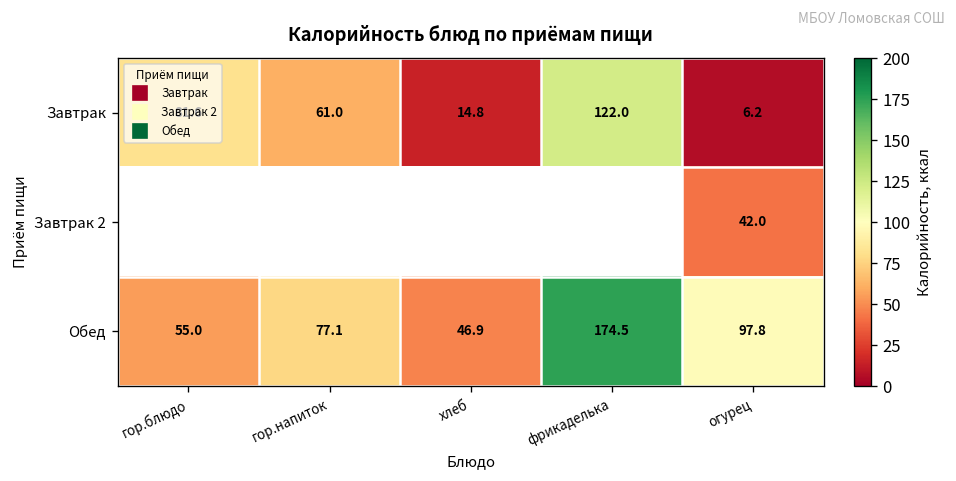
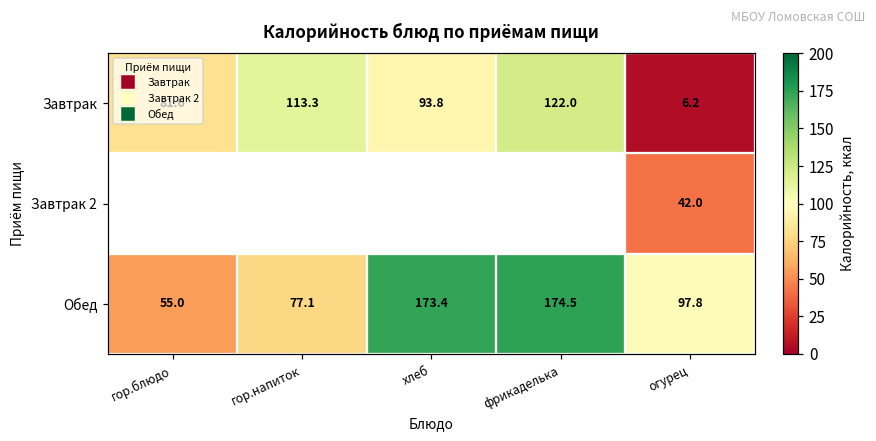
  {
    "Завтрак": {
-     "гор.напиток": 61.0,
-     "хлеб": 14.8,
+     "гор.напиток": 113.3,
+     "хлеб": 93.8,
      "фрикаделька": 122.0,
      "огурец": 6.2
    },
    "Завтрак 2": {
      "огурец": 42.0
    },
    "Обед": {
      "гор.блюдо": 55.0,
      "гор.напиток": 77.1,
-     "хлеб": 46.9,
+     "хлеб": 173.4,
      "фрикаделька": 174.5,
      "огурец": 97.8
    }
  }
